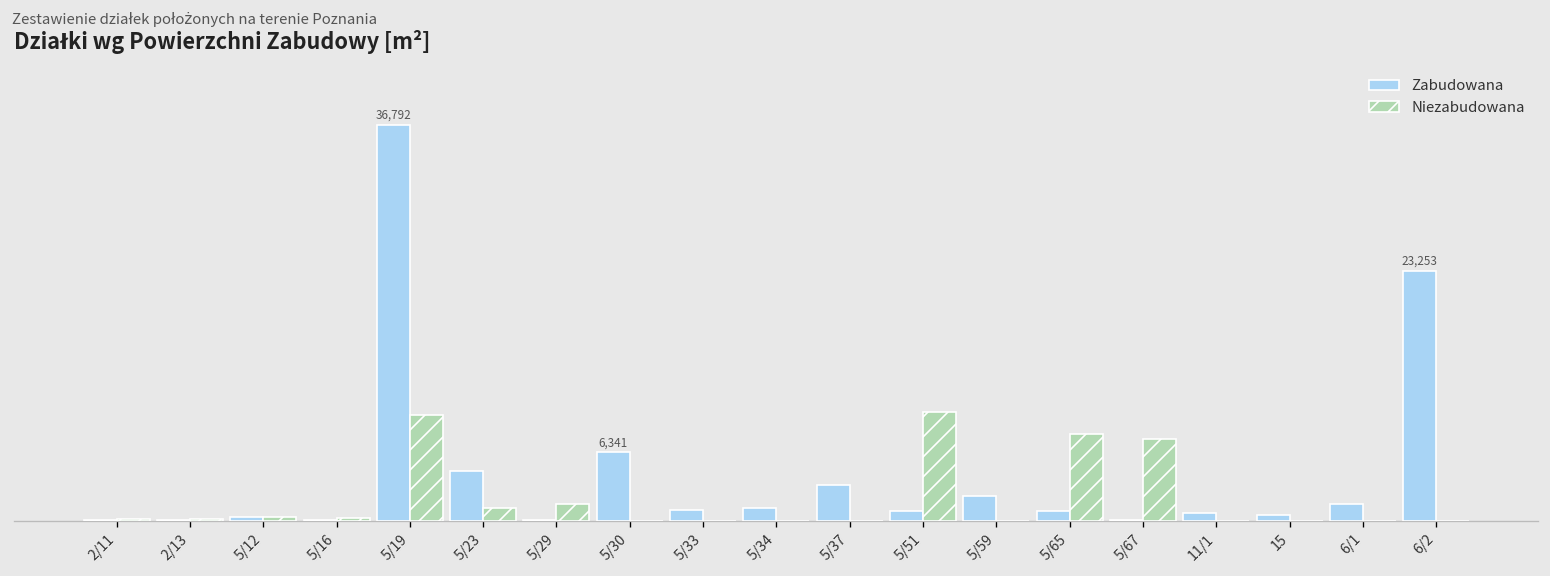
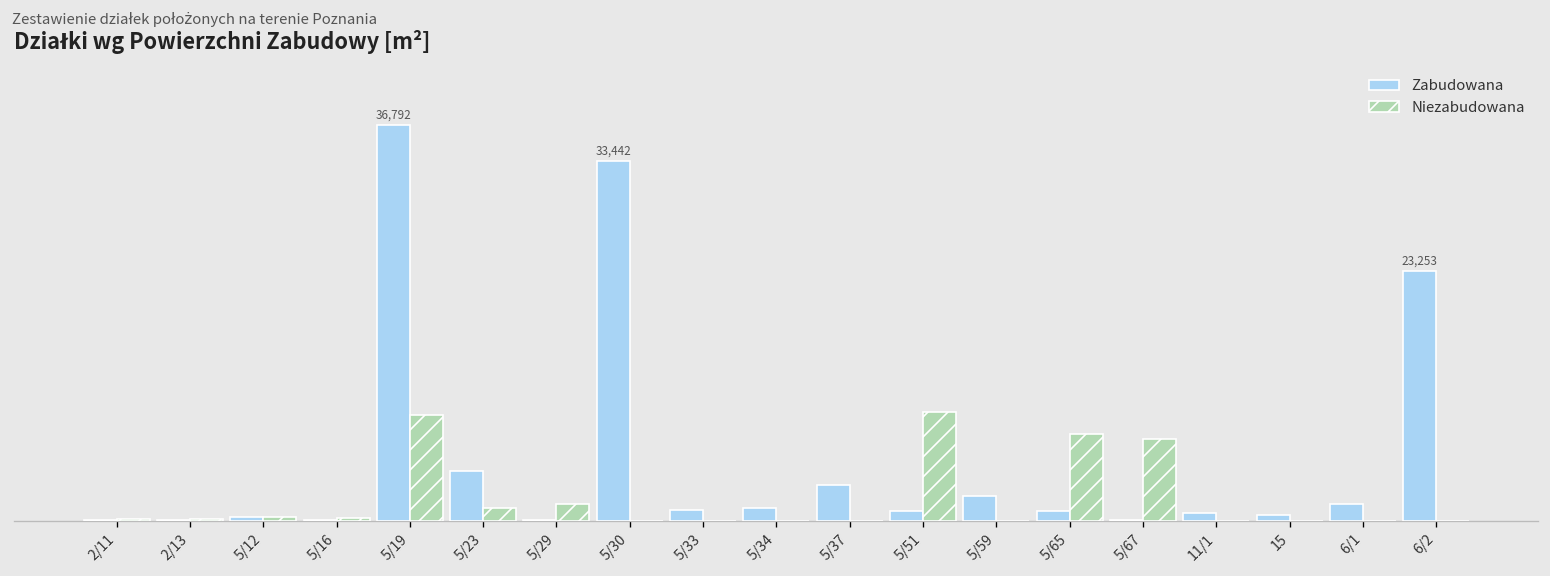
  {
    "Zabudowana": {
      "5/19": "36,792",
-     "5/30": "6,341",
+     "5/30": "33,442",
      "6/2": "23,253"
    }
  }
